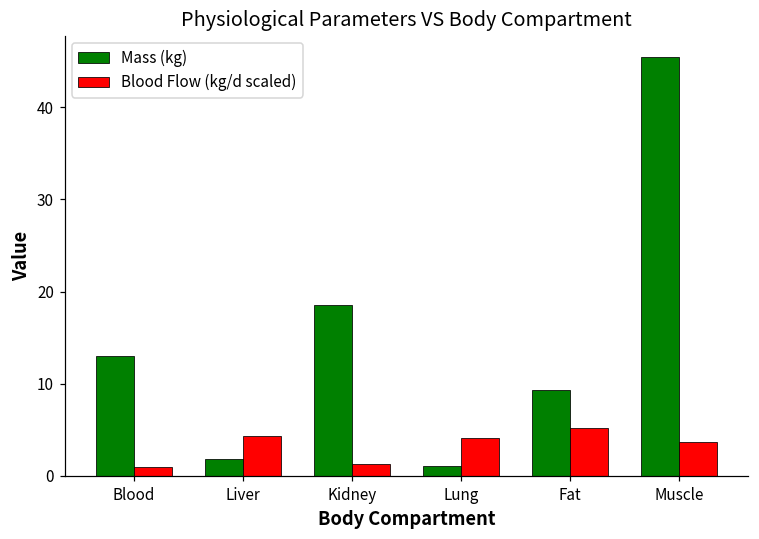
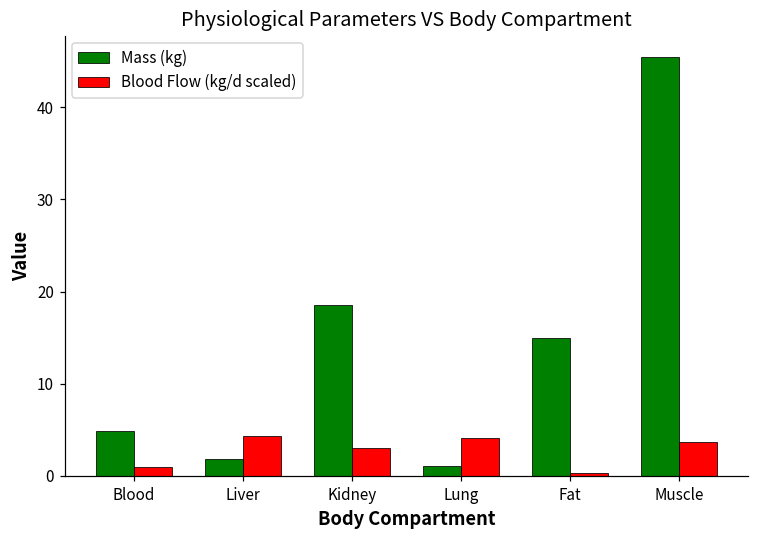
  {
    "Mass (kg)": {
-     "Blood": 13,
+     "Blood": 5,
      "Liver": 2,
      "Kidney": 19,
      "Lung": 1,
-     "Fat": 9,
+     "Fat": 15,
      "Muscle": 46
    },
    "Blood Flow (kg/d scaled)": {
      "Blood": 1,
      "Liver": 4,
-     "Kidney": 1,
+     "Kidney": 3,
      "Lung": 4,
-     "Fat": 5,
+     "Fat": 0,
      "Muscle": 4
    }
  }
